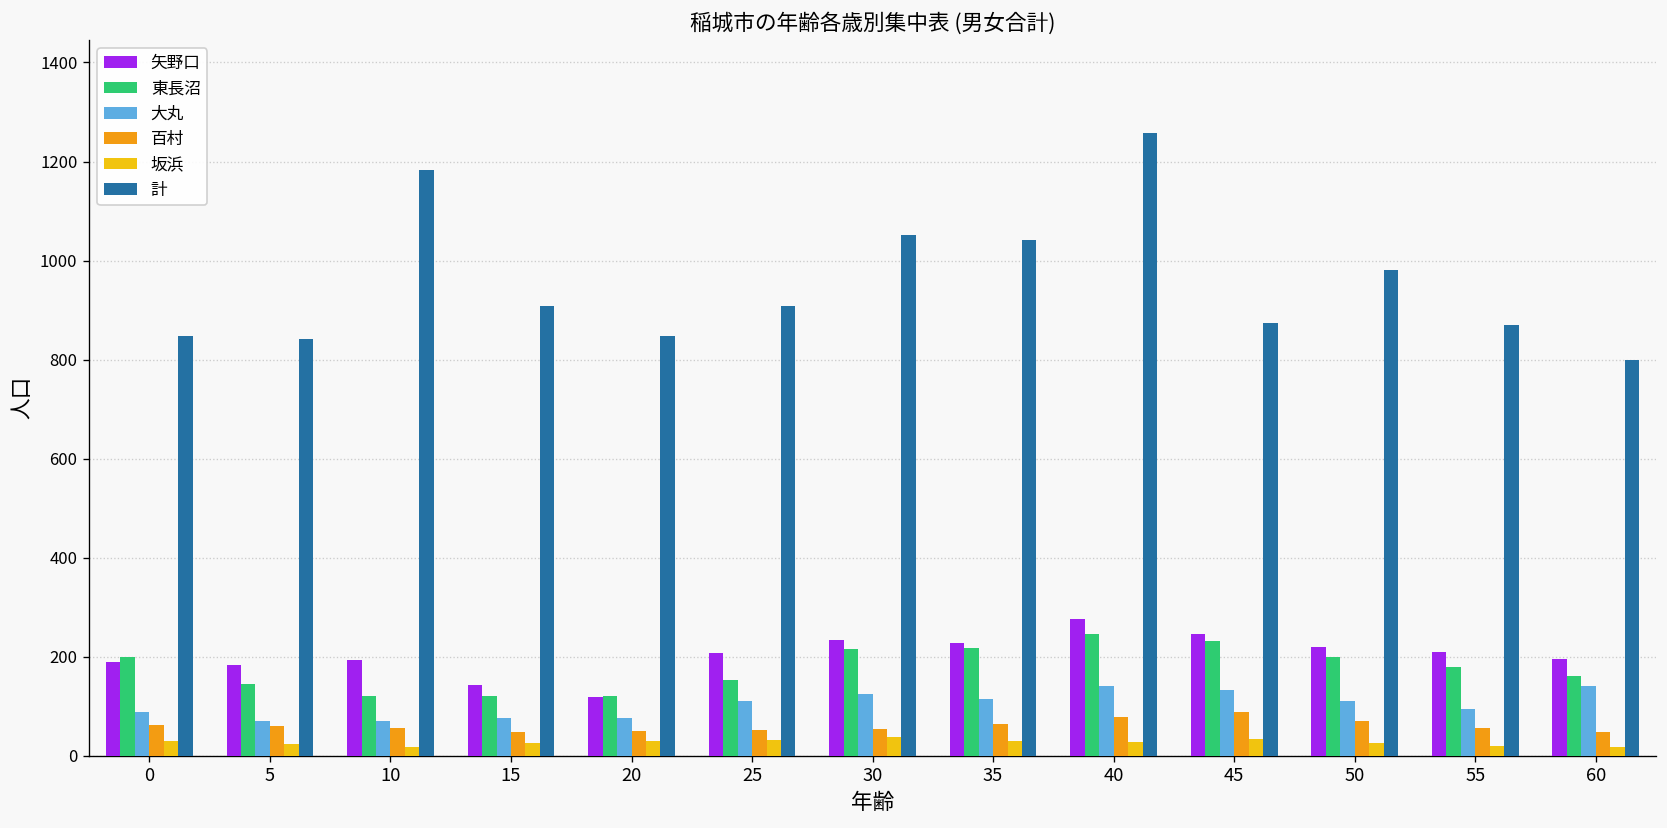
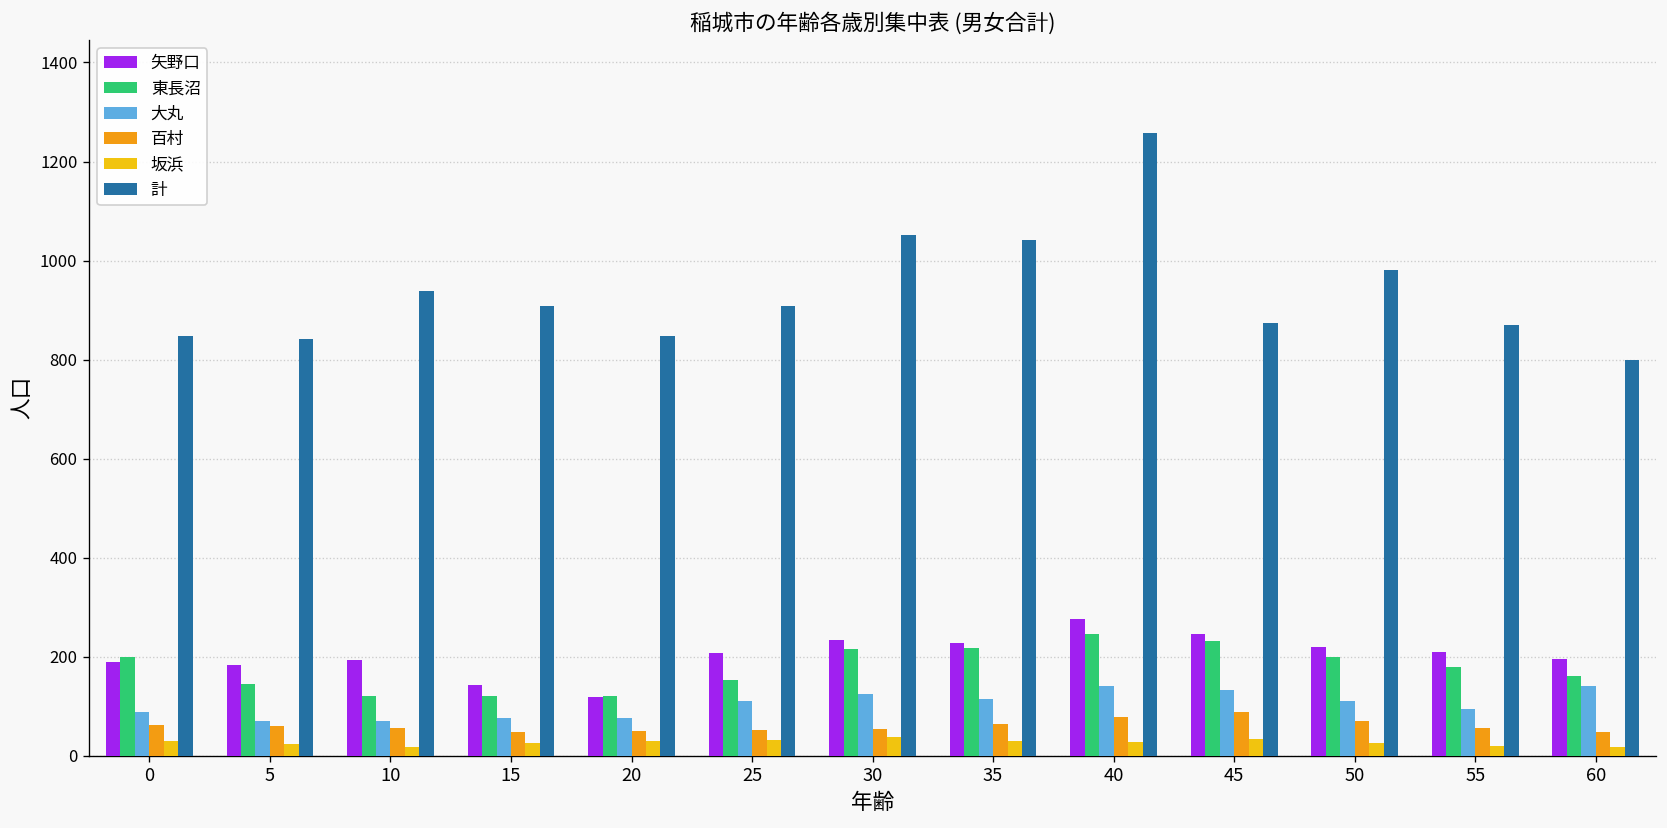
  {
    "矢野口": {
      "0": 190,
      "5": 180,
      "10": 190,
      "15": 140,
      "20": 120,
      "25": 210,
      "30": 230,
      "35": 230,
      "40": 280,
      "45": 250,
      "50": 220,
      "55": 210,
      "60": 200
    },
    "東長沼": {
      "0": 200,
      "5": 150,
      "10": 120,
      "15": 120,
      "20": 120,
      "25": 150,
      "30": 220,
      "35": 220,
      "40": 250,
      "45": 230,
      "50": 200,
      "55": 180,
      "60": 160
    },
    "大丸": {
      "0": 90,
      "5": 70,
      "10": 70,
      "15": 80,
      "20": 80,
      "25": 110,
      "30": 130,
      "35": 120,
      "40": 140,
      "45": 130,
      "50": 110,
      "55": 100,
      "60": 140
    },
    "計": {
      "0": 850,
      "5": 840,
-     "10": 1180,
+     "10": 940,
      "15": 910,
      "20": 850,
      "25": 910,
      "30": 1050,
      "35": 1040,
      "40": 1260,
      "45": 870,
      "50": 980,
      "55": 870,
      "60": 800
    }
  }
